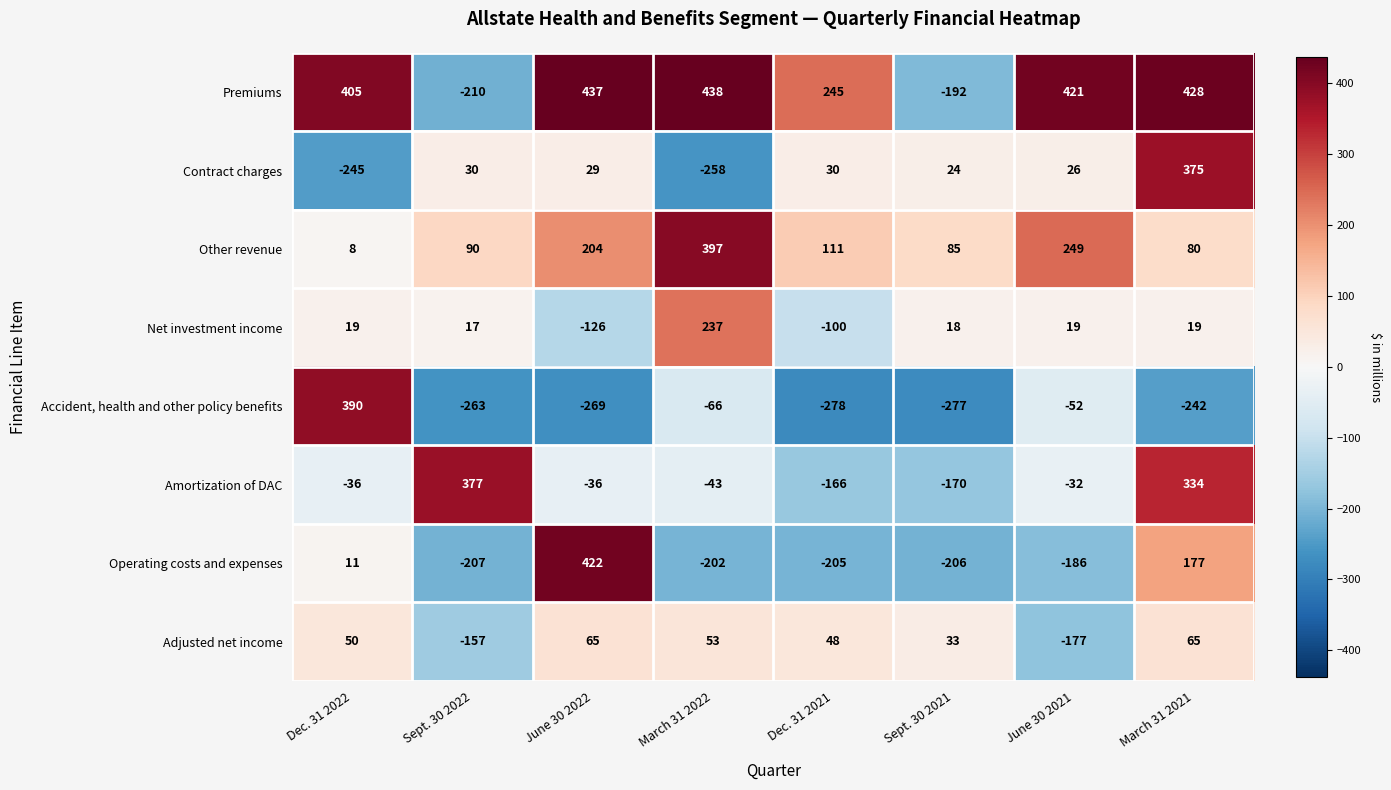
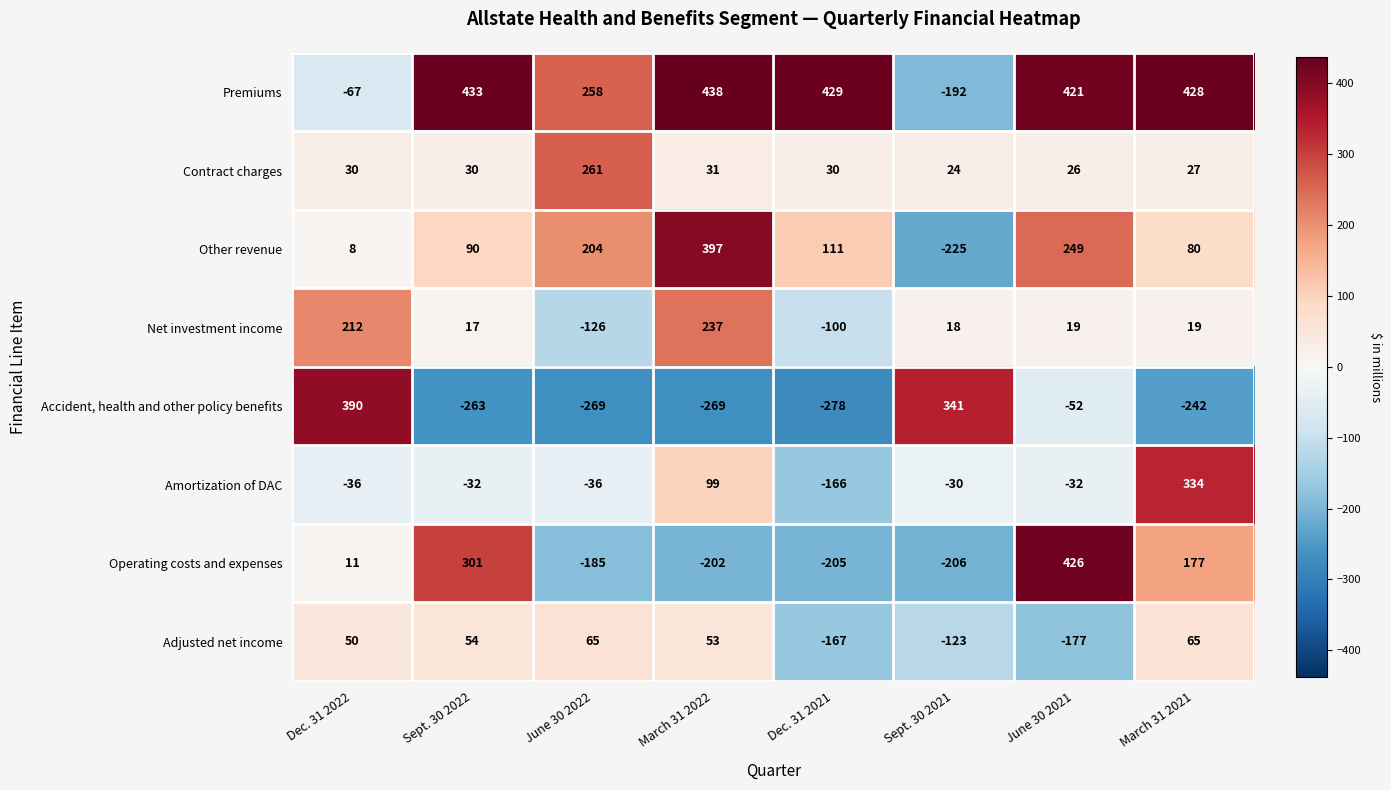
  {
    "Premiums": {
-     "Dec. 31 2022": 405,
-     "Sept. 30 2022": -210,
-     "June 30 2022": 437,
+     "Dec. 31 2022": -67,
+     "Sept. 30 2022": 433,
+     "June 30 2022": 258,
      "March 31 2022": 438,
-     "Dec. 31 2021": 245,
+     "Dec. 31 2021": 429,
      "Sept. 30 2021": -192,
      "June 30 2021": 421,
      "March 31 2021": 428
    },
    "Contract charges": {
-     "Dec. 31 2022": -245,
+     "Dec. 31 2022": 30,
      "Sept. 30 2022": 30,
-     "June 30 2022": 29,
-     "March 31 2022": -258,
+     "June 30 2022": 261,
+     "March 31 2022": 31,
      "Dec. 31 2021": 30,
      "Sept. 30 2021": 24,
      "June 30 2021": 26,
-     "March 31 2021": 375
+     "March 31 2021": 27
    },
    "Other revenue": {
      "Dec. 31 2022": 8,
      "Sept. 30 2022": 90,
      "June 30 2022": 204,
      "March 31 2022": 397,
      "Dec. 31 2021": 111,
-     "Sept. 30 2021": 85,
+     "Sept. 30 2021": -225,
      "June 30 2021": 249,
      "March 31 2021": 80
    },
    "Net investment income": {
-     "Dec. 31 2022": 19,
+     "Dec. 31 2022": 212,
      "Sept. 30 2022": 17,
      "June 30 2022": -126,
      "March 31 2022": 237,
      "Dec. 31 2021": -100,
      "Sept. 30 2021": 18,
      "June 30 2021": 19,
      "March 31 2021": 19
    },
    "Accident, health and other policy benefits": {
      "Dec. 31 2022": 390,
      "Sept. 30 2022": -263,
      "June 30 2022": -269,
-     "March 31 2022": -66,
+     "March 31 2022": -269,
      "Dec. 31 2021": -278,
-     "Sept. 30 2021": -277,
+     "Sept. 30 2021": 341,
      "June 30 2021": -52,
      "March 31 2021": -242
    },
    "Amortization of DAC": {
      "Dec. 31 2022": -36,
-     "Sept. 30 2022": 377,
+     "Sept. 30 2022": -32,
      "June 30 2022": -36,
-     "March 31 2022": -43,
+     "March 31 2022": 99,
      "Dec. 31 2021": -166,
-     "Sept. 30 2021": -170,
+     "Sept. 30 2021": -30,
      "June 30 2021": -32,
      "March 31 2021": 334
    },
    "Operating costs and expenses": {
      "Dec. 31 2022": 11,
-     "Sept. 30 2022": -207,
-     "June 30 2022": 422,
+     "Sept. 30 2022": 301,
+     "June 30 2022": -185,
      "March 31 2022": -202,
      "Dec. 31 2021": -205,
      "Sept. 30 2021": -206,
-     "June 30 2021": -186,
+     "June 30 2021": 426,
      "March 31 2021": 177
    },
    "Adjusted net income": {
      "Dec. 31 2022": 50,
-     "Sept. 30 2022": -157,
+     "Sept. 30 2022": 54,
      "June 30 2022": 65,
      "March 31 2022": 53,
-     "Dec. 31 2021": 48,
-     "Sept. 30 2021": 33,
+     "Dec. 31 2021": -167,
+     "Sept. 30 2021": -123,
      "June 30 2021": -177,
      "March 31 2021": 65
    }
  }
